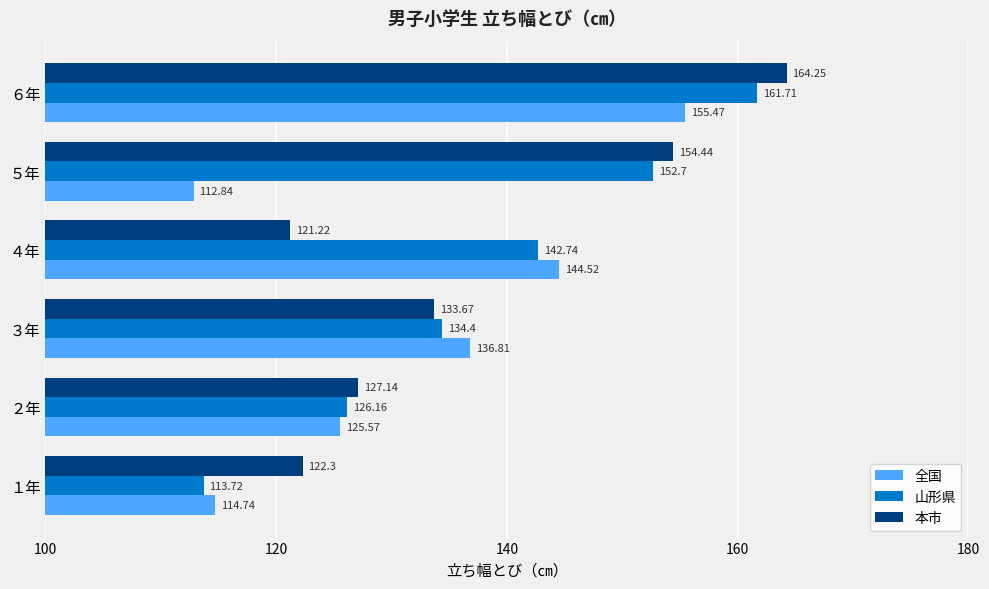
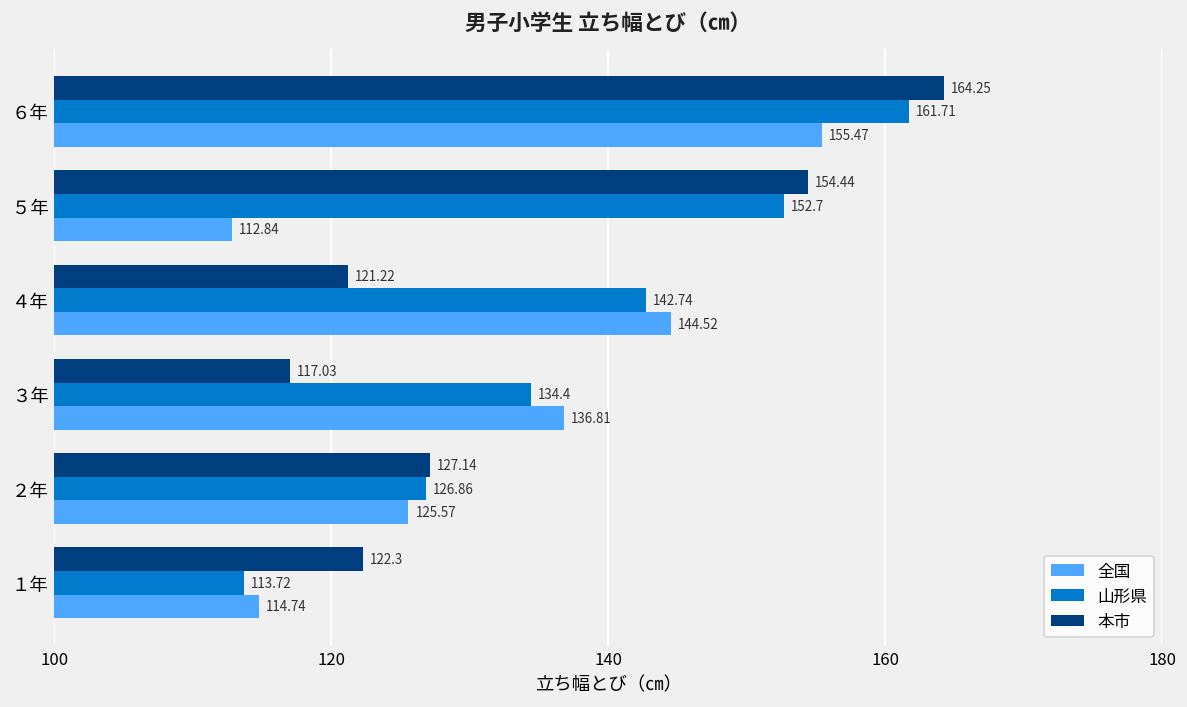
  {
    "全国": {
      "６年": 155.47,
      "５年": 112.84,
      "４年": 144.52,
      "３年": 136.81,
      "２年": 125.57,
      "１年": 114.74
    },
    "山形県": {
      "６年": 161.71,
      "５年": 152.7,
      "４年": 142.74,
      "３年": 134.4,
-     "２年": 126.16,
+     "２年": 126.86,
      "１年": 113.72
    },
    "本市": {
      "６年": 164.25,
      "５年": 154.44,
      "４年": 121.22,
-     "３年": 133.67,
+     "３年": 117.03,
      "２年": 127.14,
      "１年": 122.3
    }
  }
